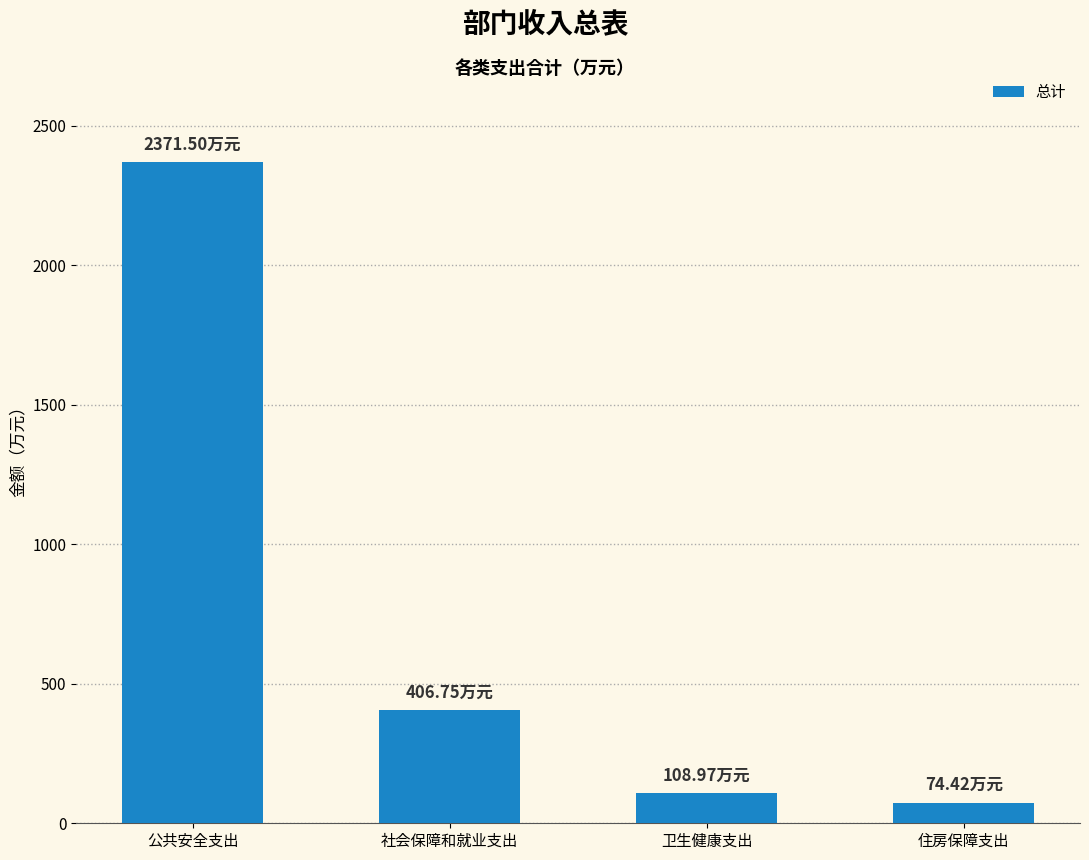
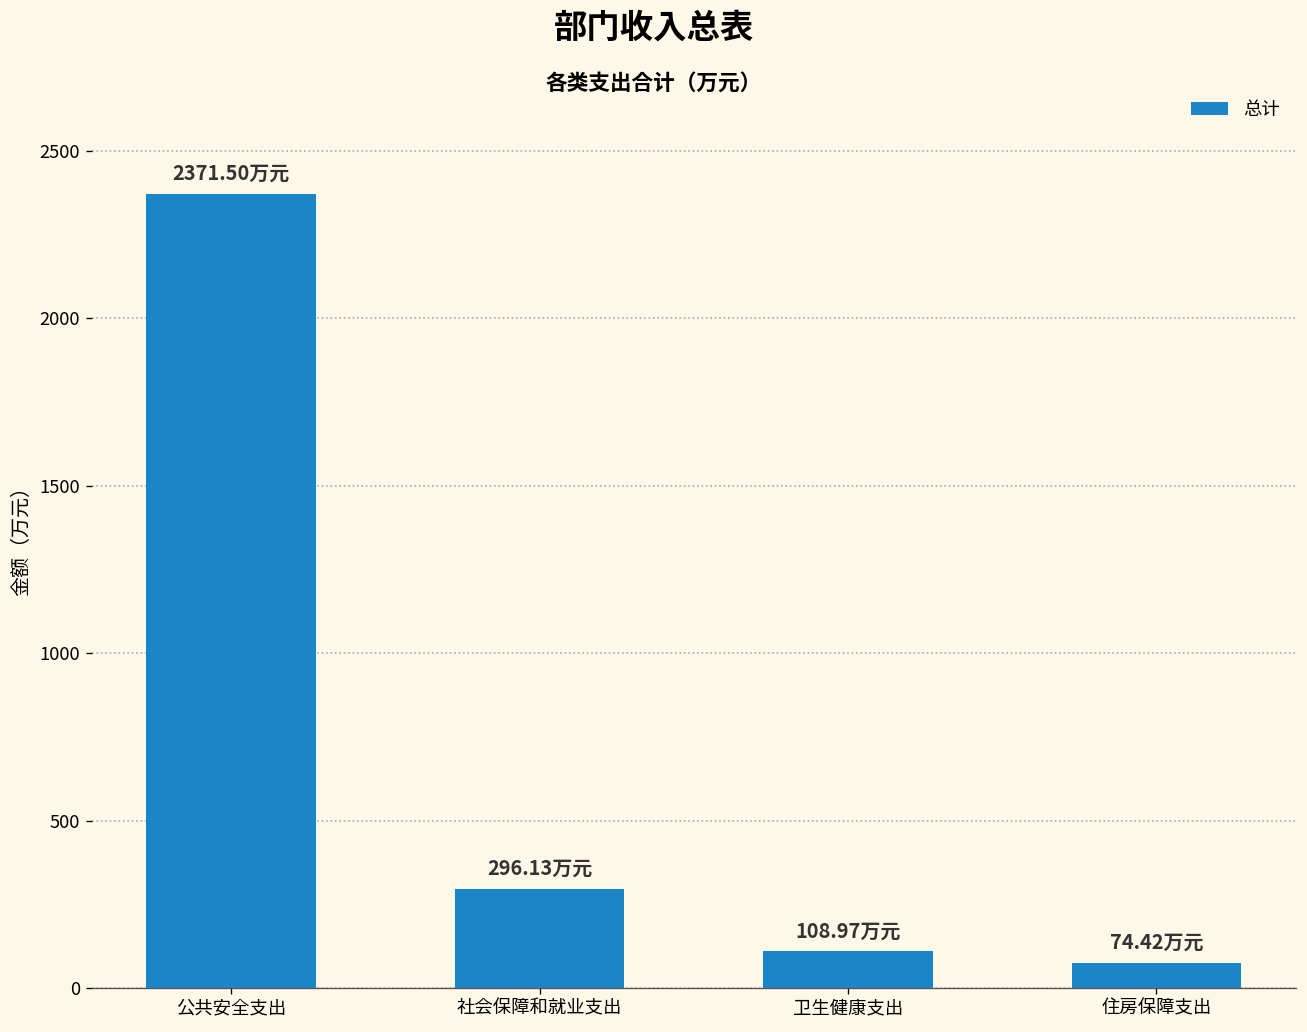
  {
    "公共安全支出": 2371.50,
-   "社会保障和就业支出": 406.75,
+   "社会保障和就业支出": 296.13,
    "卫生健康支出": 108.97,
    "住房保障支出": 74.42
  }
